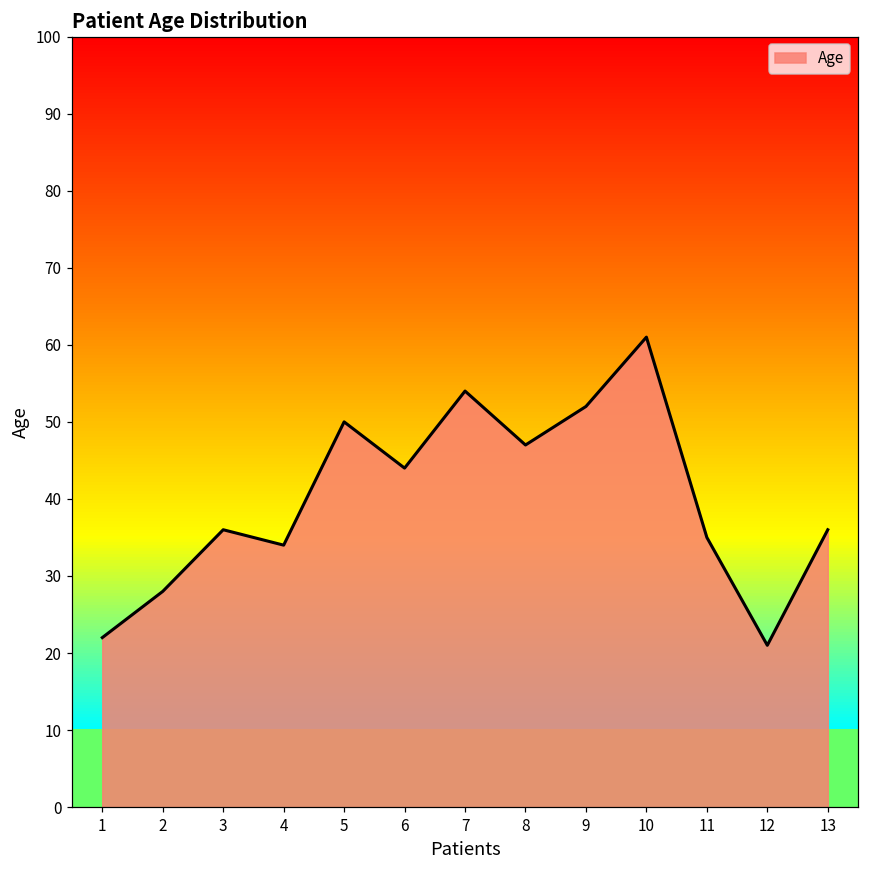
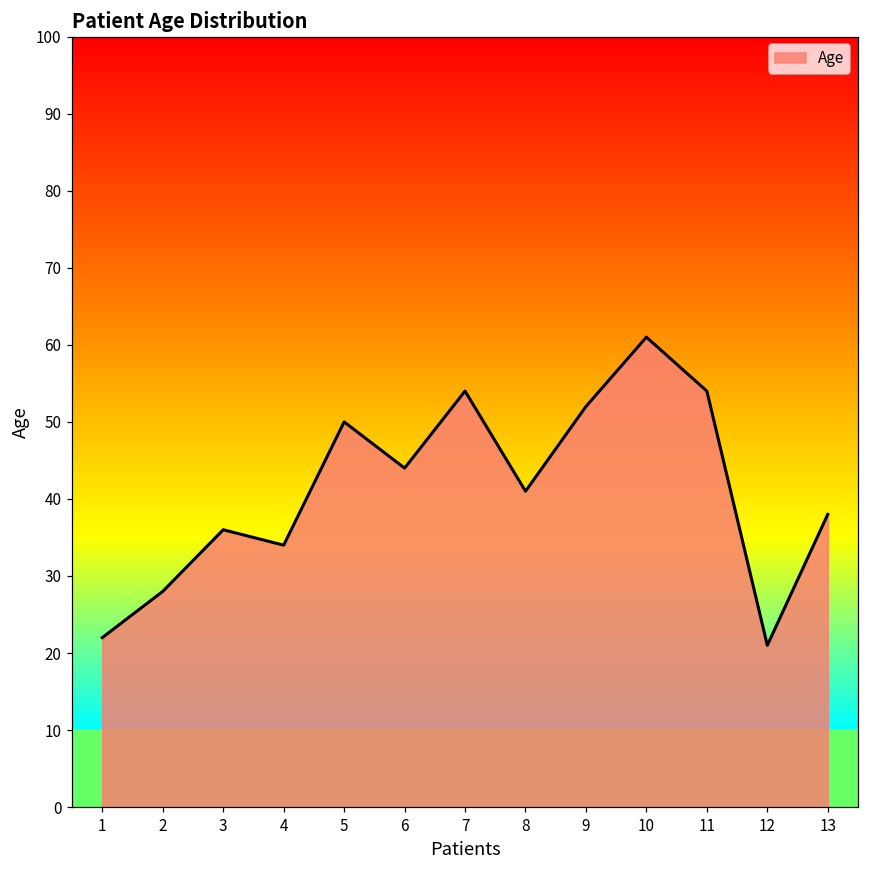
  {
    "1": 22,
    "2": 28,
    "3": 36,
    "4": 34,
    "5": 50,
    "6": 44,
    "7": 54,
-   "8": 47,
+   "8": 41,
    "9": 52,
    "10": 61,
-   "11": 35,
+   "11": 54,
    "12": 21,
-   "13": 36
+   "13": 38
  }
